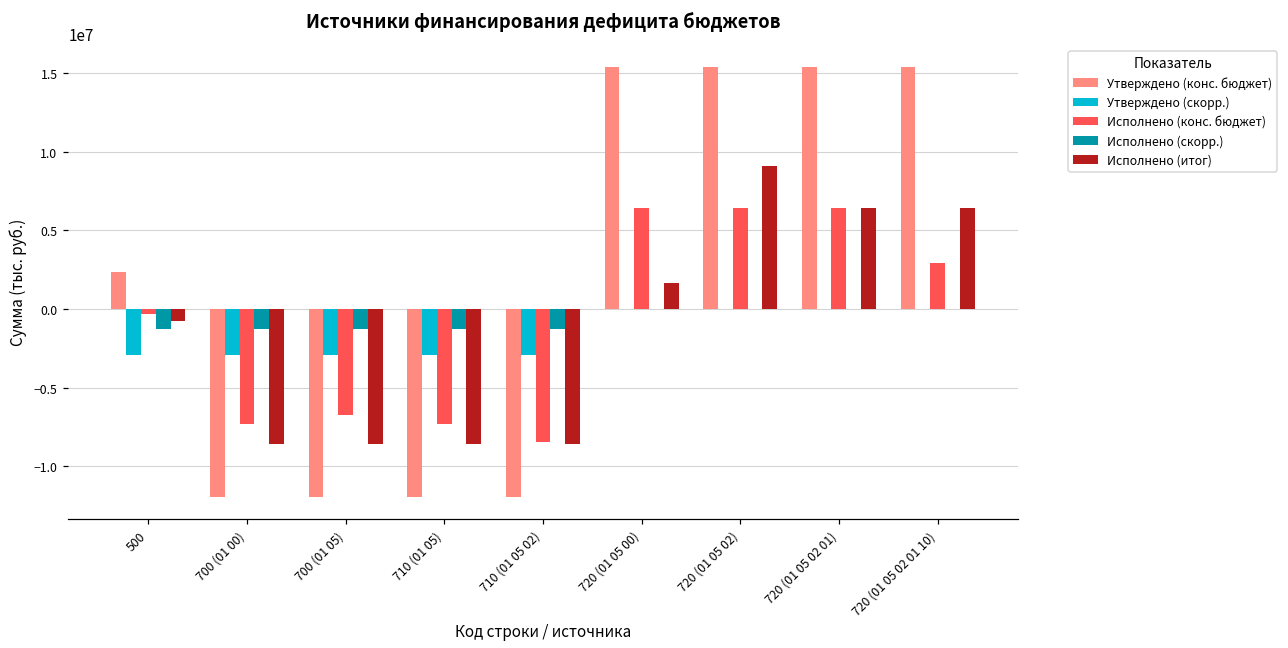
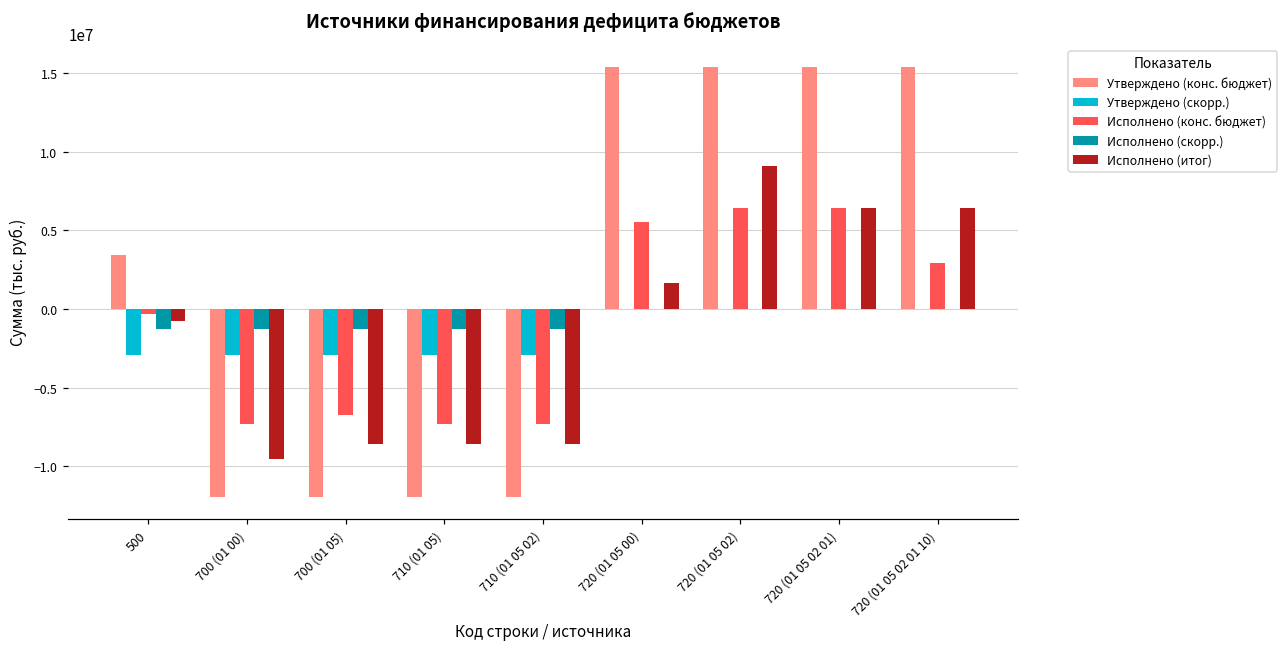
  {
    "Утверждено (конс. бюджет)": {
-     "500": 2300000,
+     "500": 3500000,
      "700 (01 00)": -11900000,
      "700 (01 05)": -11900000,
      "710 (01 05)": -11900000,
      "710 (01 05 02)": -11900000,
      "720 (01 05 00)": 15400000,
      "720 (01 05 02)": 15400000,
      "720 (01 05 02 01)": 15400000,
      "720 (01 05 02 01 10)": 15400000
    },
    "Исполнено (конс. бюджет)": {
      "500": -300000,
      "700 (01 00)": -7300000,
      "700 (01 05)": -6800000,
      "710 (01 05)": -7300000,
-     "710 (01 05 02)": -8500000,
-     "720 (01 05 00)": 6400000,
+     "710 (01 05 02)": -7300000,
+     "720 (01 05 00)": 5600000,
      "720 (01 05 02)": 6400000,
      "720 (01 05 02 01)": 6400000,
      "720 (01 05 02 01 10)": 2900000
    },
    "Исполнено (итог)": {
      "500": -800000,
-     "700 (01 00)": -8600000,
+     "700 (01 00)": -9500000,
      "700 (01 05)": -8600000,
      "710 (01 05)": -8600000,
      "710 (01 05 02)": -8600000,
      "720 (01 05 00)": 1700000,
      "720 (01 05 02)": 9100000,
      "720 (01 05 02 01)": 6400000,
      "720 (01 05 02 01 10)": 6400000
    }
  }
